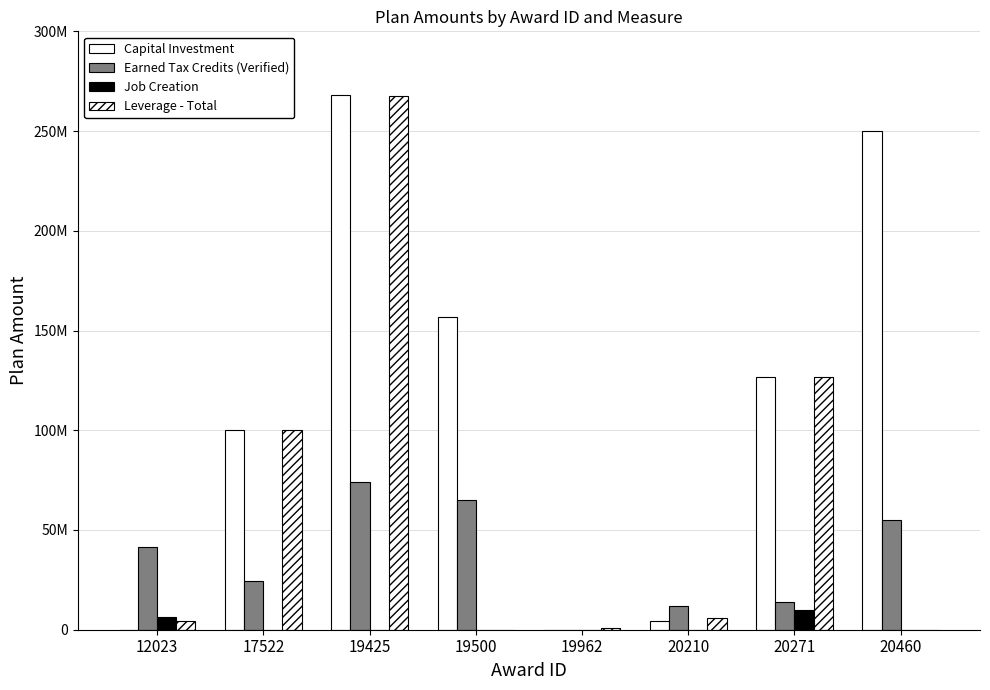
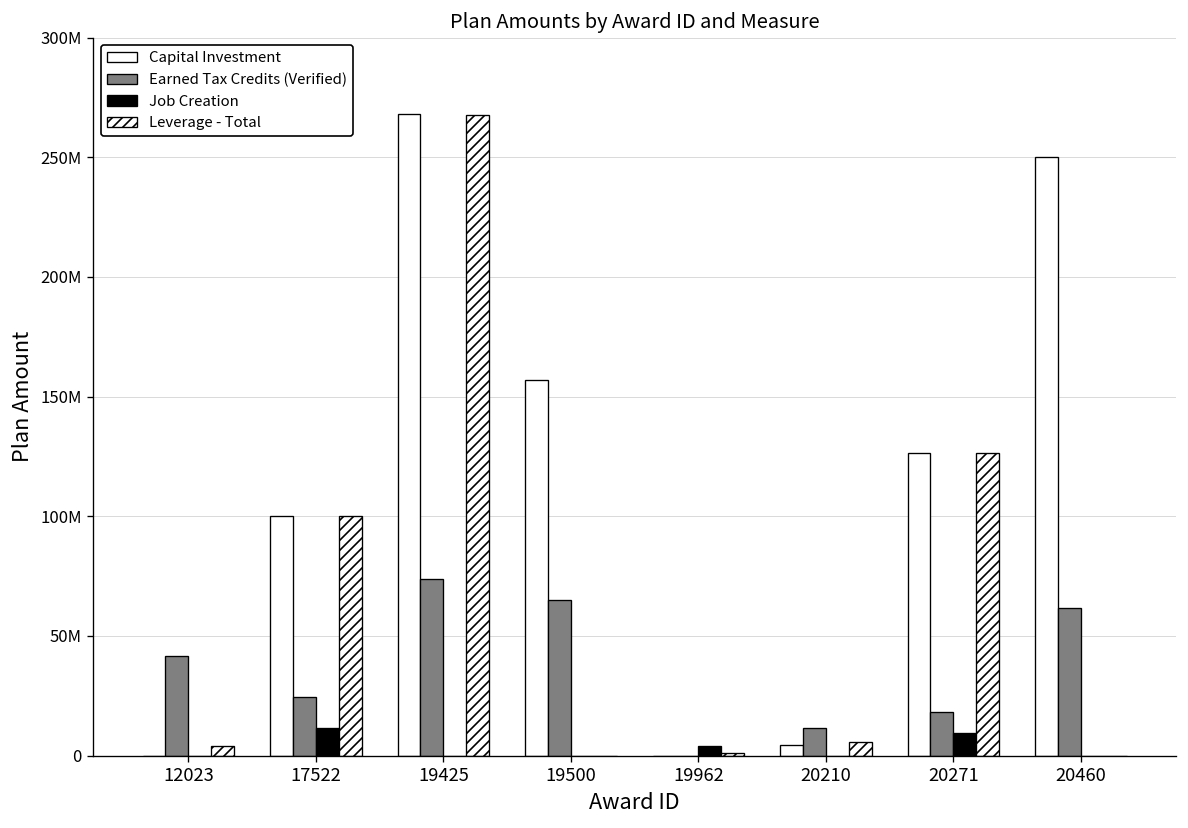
  {
    "Earned Tax Credits (Verified)": {
      "12023": 42000000,
      "17522": 25000000,
      "19425": 74000000,
      "19500": 65000000,
      "19962": 0,
      "20210": 12000000,
-     "20271": 14000000,
-     "20460": 55000000
+     "20271": 18000000,
+     "20460": 62000000
    },
    "Job Creation": {
-     "12023": 6000000,
-     "17522": 0,
-     "19962": 0,
+     "12023": 0,
+     "17522": 12000000,
+     "19962": 4000000,
      "20271": 10000000
    }
  }
